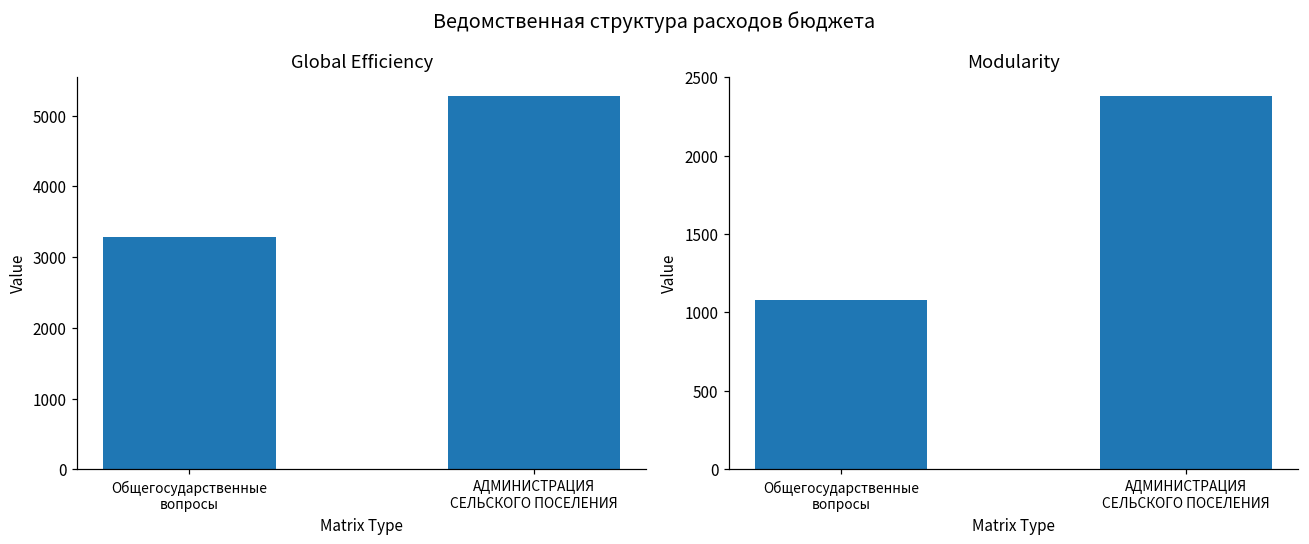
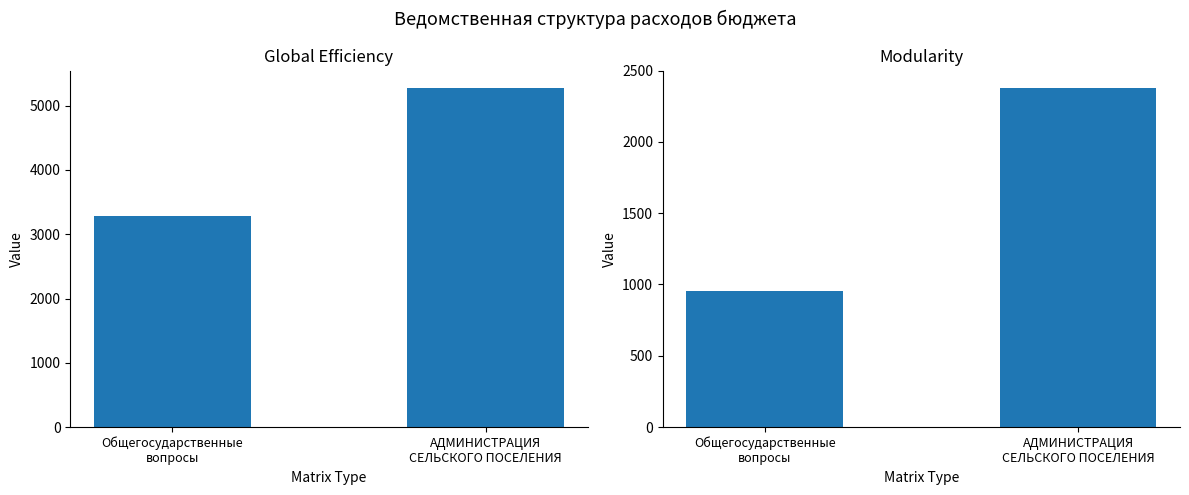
  {
    "Global Efficiency": {
      "Общегосударственные вопросы": 3300,
      "АДМИНИСТРАЦИЯ СЕЛЬСКОГО ПОСЕЛЕНИЯ": 5300
    },
    "Modularity": {
-     "Общегосударственные вопросы": 1080,
+     "Общегосударственные вопросы": 950,
      "АДМИНИСТРАЦИЯ СЕЛЬСКОГО ПОСЕЛЕНИЯ": 2380
    }
  }
